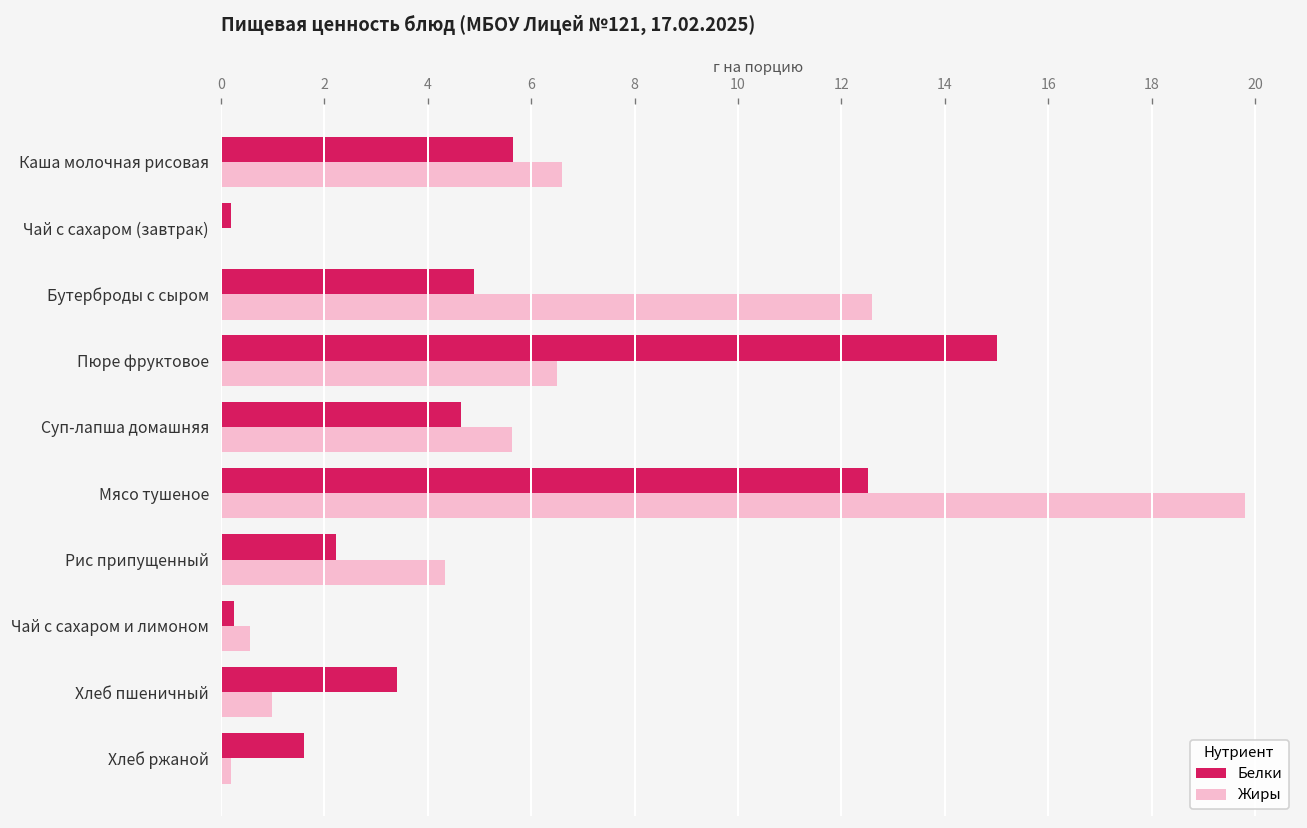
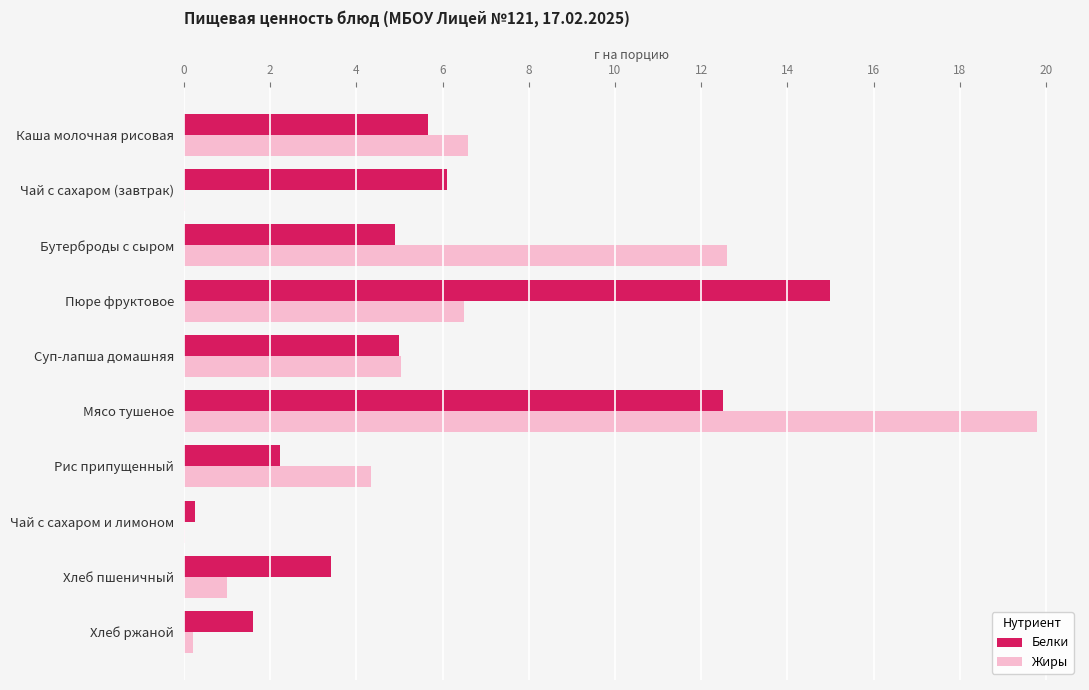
  {
    "Белки": {
      "Каша молочная рисовая": 5.7,
-     "Чай с сахаром (завтрак)": 0.2,
+     "Чай с сахаром (завтрак)": 6.1,
      "Бутерброды с сыром": 4.9,
      "Пюре фруктовое": 15.0,
-     "Суп-лапша домашняя": 4.6,
+     "Суп-лапша домашняя": 5.0,
      "Мясо тушеное": 12.5,
      "Рис припущенный": 2.2,
      "Чай с сахаром и лимоном": 0.3,
      "Хлеб пшеничный": 3.4,
      "Хлеб ржаной": 1.6
    },
    "Жиры": {
      "Каша молочная рисовая": 6.6,
      "Бутерброды с сыром": 12.6,
      "Пюре фруктовое": 6.5,
-     "Суп-лапша домашняя": 5.6,
+     "Суп-лапша домашняя": 5.0,
      "Мясо тушеное": 19.8,
      "Рис припущенный": 4.3,
-     "Чай с сахаром и лимоном": 0.6,
+     "Чай с сахаром и лимоном": 0.0,
      "Хлеб пшеничный": 1.0,
      "Хлеб ржаной": 0.2
    }
  }
